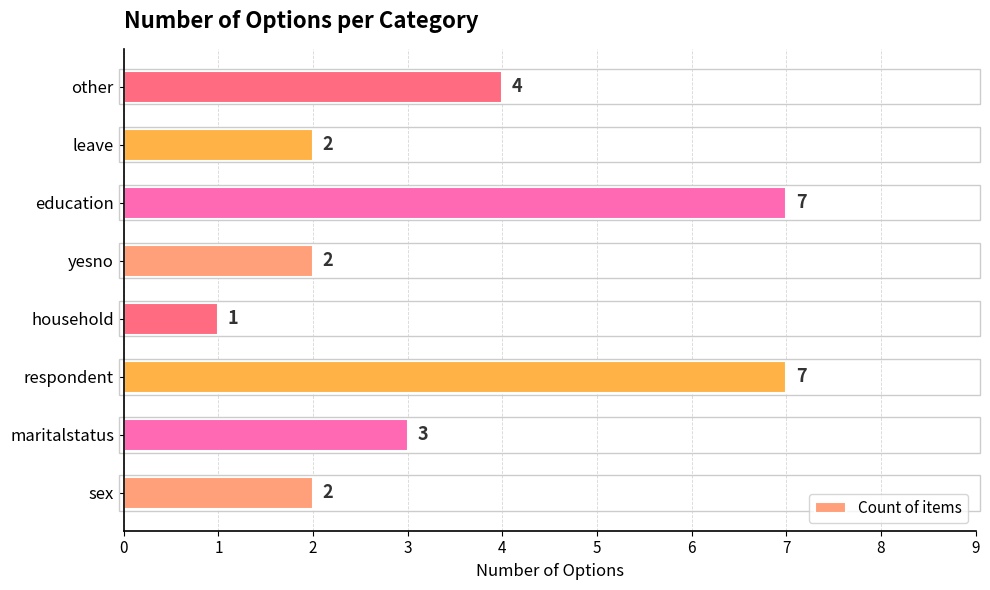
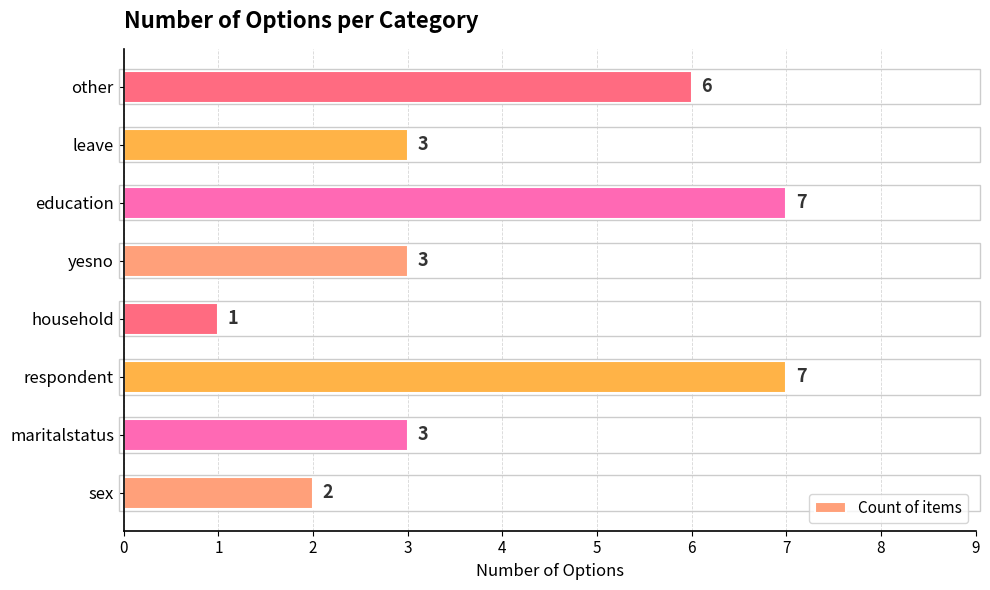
  {
-   "other": 4,
-   "leave": 2,
+   "other": 6,
+   "leave": 3,
    "education": 7,
-   "yesno": 2,
+   "yesno": 3,
    "household": 1,
    "respondent": 7,
    "maritalstatus": 3,
    "sex": 2
  }
